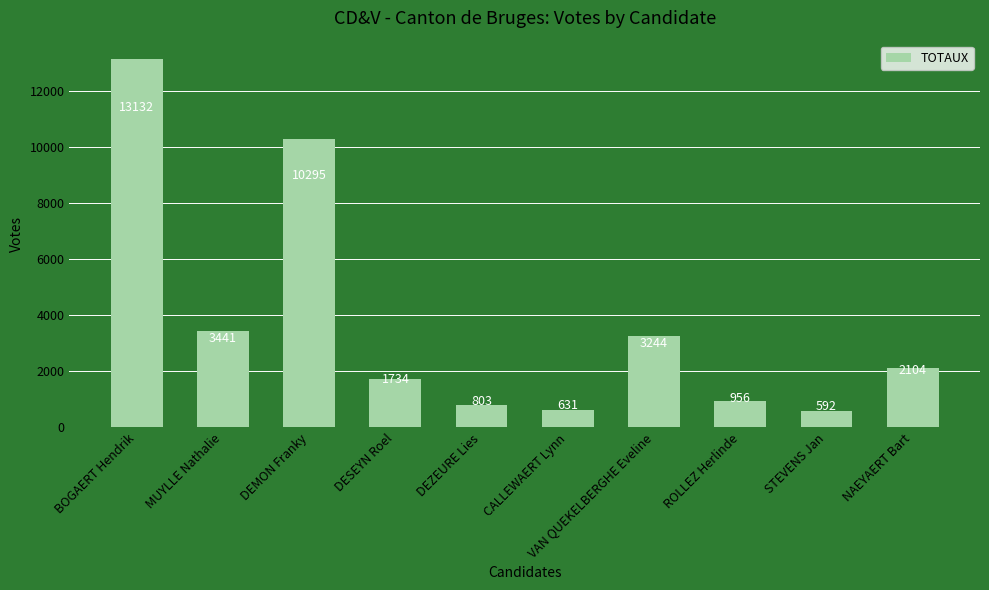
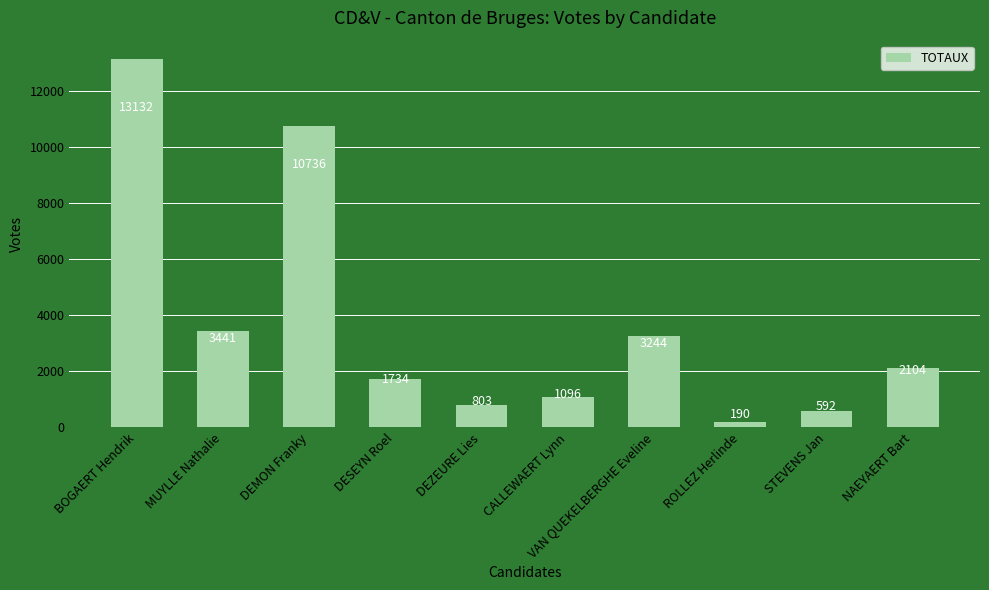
  {
    "BOGAERT Hendrik": 13132,
    "MUYLLE Nathalie": 3441,
-   "DEMON Franky": 10295,
+   "DEMON Franky": 10736,
    "DESEYN Roel": 1734,
    "DEZEURE Lies": 803,
-   "CALLEWAERT Lynn": 631,
+   "CALLEWAERT Lynn": 1096,
    "VAN QUEKELBERGHE Eveline": 3244,
-   "ROLLEZ Herlinde": 956,
+   "ROLLEZ Herlinde": 190,
    "STEVENS Jan": 592,
    "NAEYAERT Bart": 2104
  }
